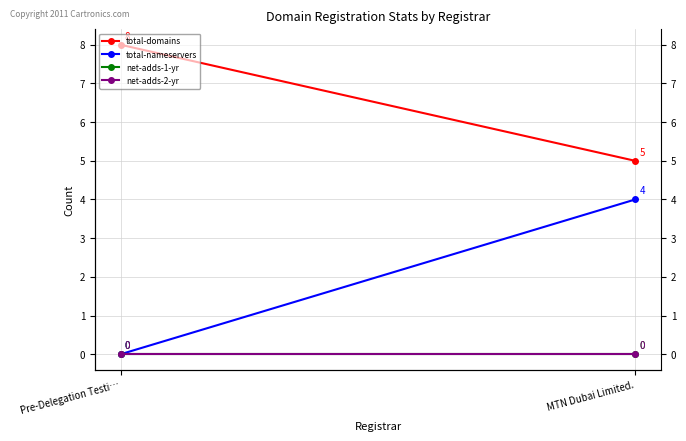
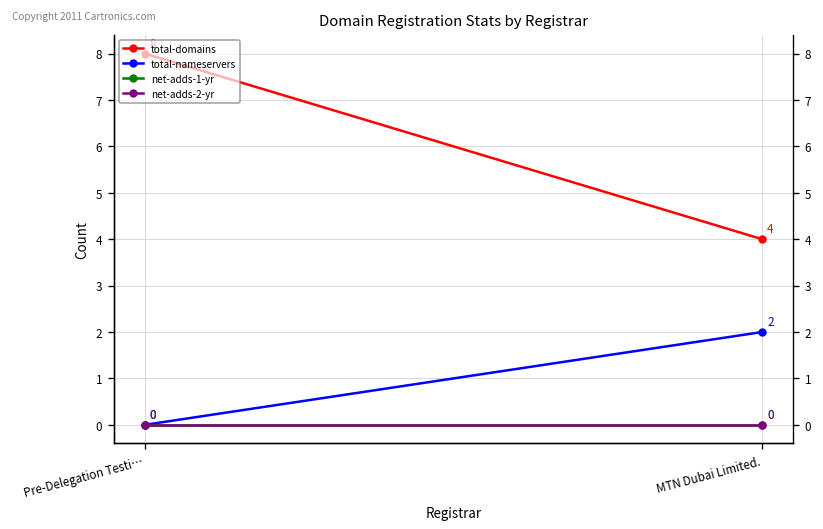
  {
    "total-domains": {
-     "MTN Dubai Limited.": 5
+     "MTN Dubai Limited.": 4
    },
    "total-nameservers": {
-     "MTN Dubai Limited.": 4
+     "MTN Dubai Limited.": 2
    }
  }
